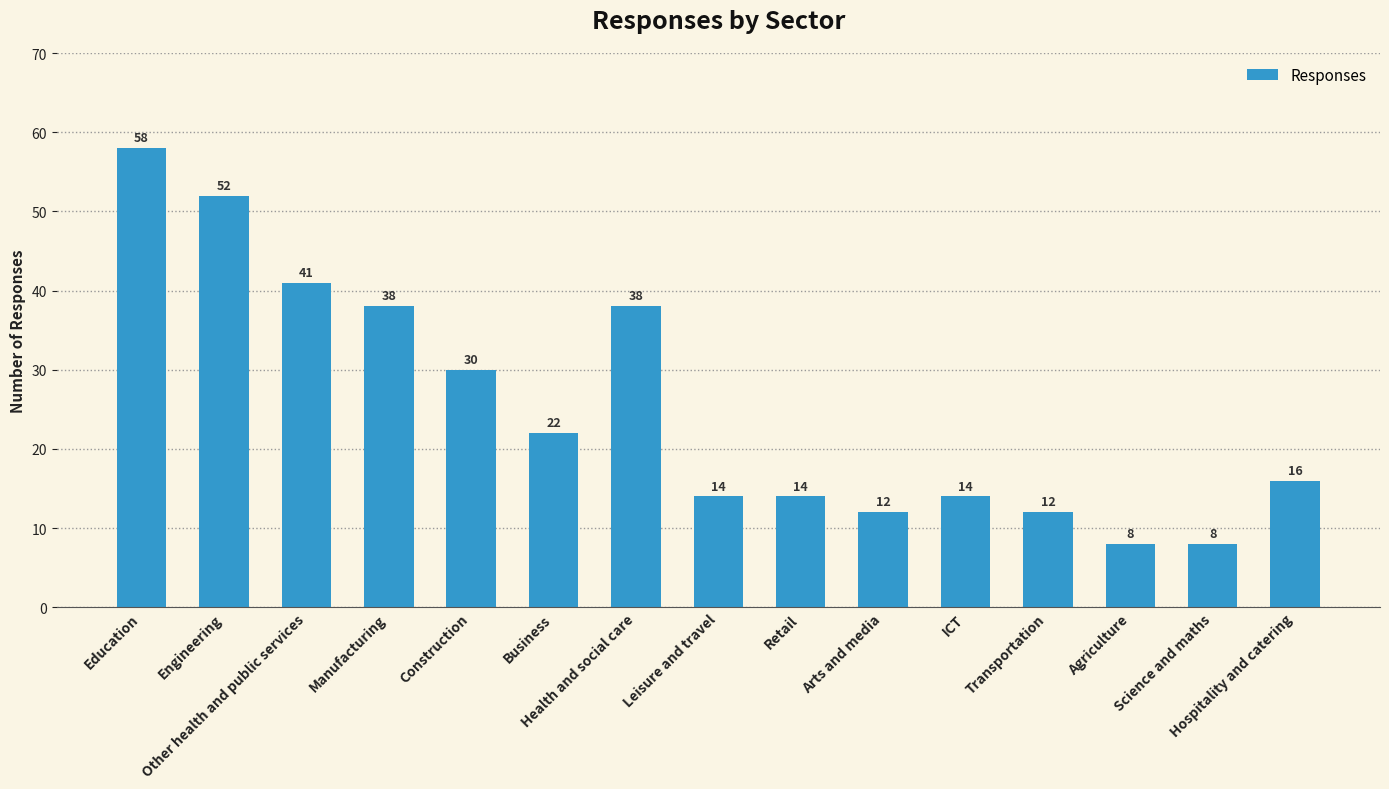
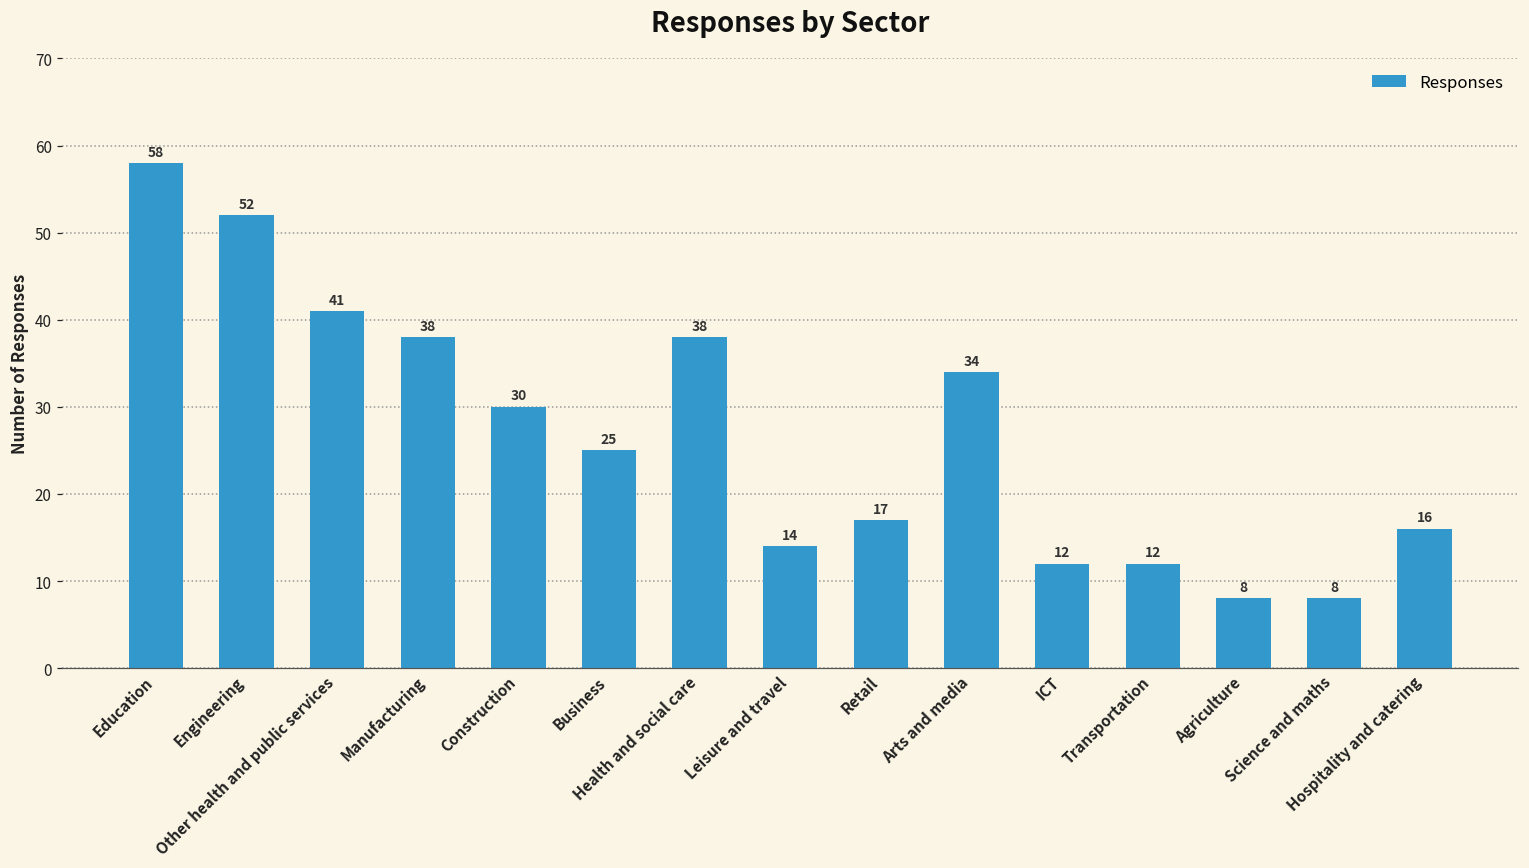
  {
    "Education": 58,
    "Engineering": 52,
    "Other health and public services": 41,
    "Manufacturing": 38,
    "Construction": 30,
-   "Business": 22,
+   "Business": 25,
    "Health and social care": 38,
    "Leisure and travel": 14,
-   "Retail": 14,
-   "Arts and media": 12,
-   "ICT": 14,
+   "Retail": 17,
+   "Arts and media": 34,
+   "ICT": 12,
    "Transportation": 12,
    "Agriculture": 8,
    "Science and maths": 8,
    "Hospitality and catering": 16
  }
